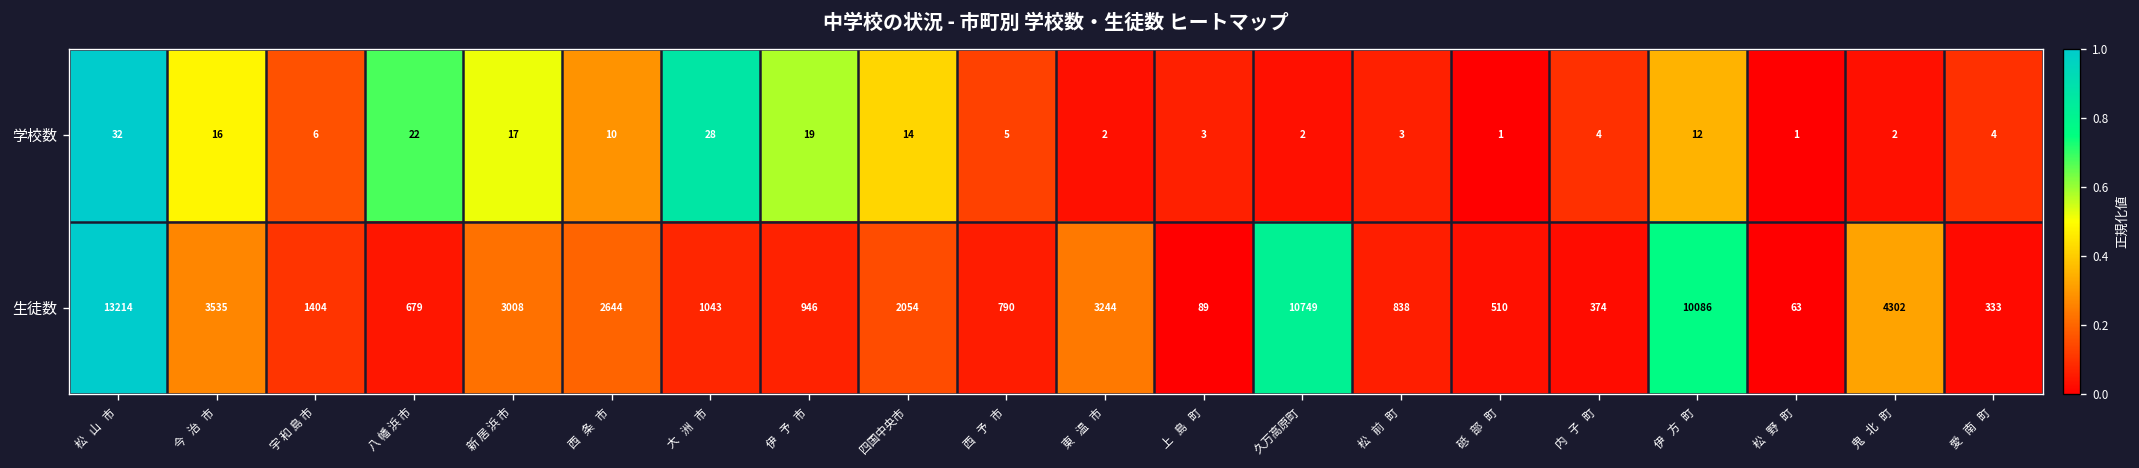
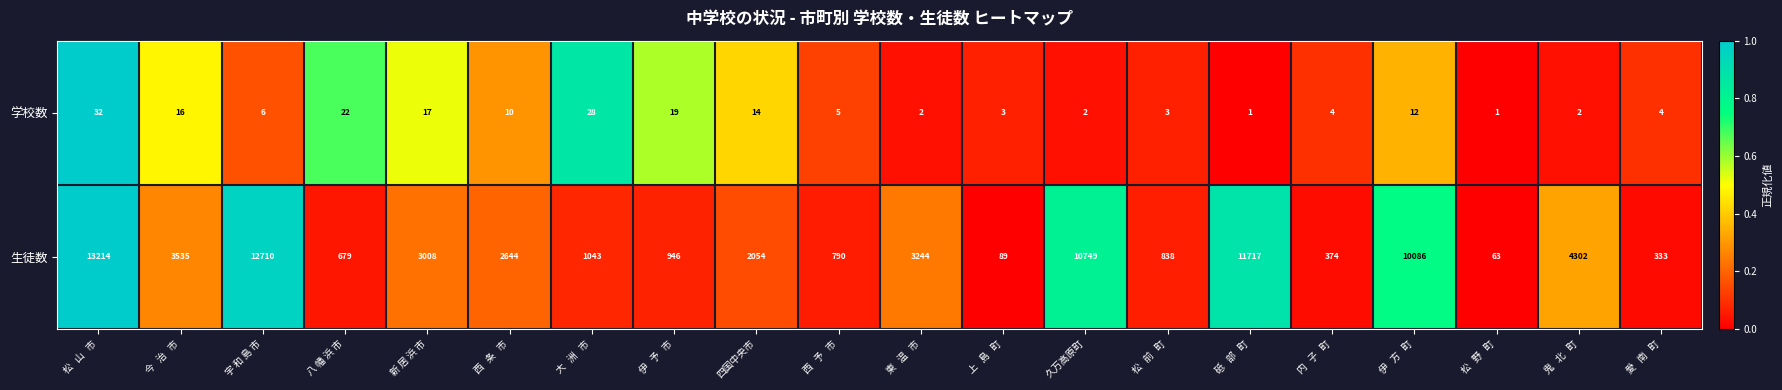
  {
    "学校数": {
      "松 山 市": 32,
      "今 治 市": 16,
      "宇 和 島 市": 6,
      "八 幡 浜 市": 22,
      "新 居 浜 市": 17,
      "西 条 市": 10,
      "大 洲 市": 28,
      "伊 予 市": 19,
      "四国中央市": 14,
      "西 予 市": 5,
      "東 温 市": 2,
      "上 島 町": 3,
      "久万高原町": 2,
      "松 前 町": 3,
      "砥 部 町": 1,
      "内 子 町": 4,
      "伊 方 町": 12,
      "松 野 町": 1,
      "鬼 北 町": 2,
      "愛 南 町": 4
    },
    "生徒数": {
      "松 山 市": 13214,
      "今 治 市": 3535,
-     "宇 和 島 市": 1404,
+     "宇 和 島 市": 12710,
      "八 幡 浜 市": 679,
      "新 居 浜 市": 3008,
      "西 条 市": 2644,
      "大 洲 市": 1043,
      "伊 予 市": 946,
      "四国中央市": 2054,
      "西 予 市": 790,
      "東 温 市": 3244,
      "上 島 町": 89,
      "久万高原町": 10749,
      "松 前 町": 838,
-     "砥 部 町": 510,
+     "砥 部 町": 11717,
      "内 子 町": 374,
      "伊 方 町": 10086,
      "松 野 町": 63,
      "鬼 北 町": 4302,
      "愛 南 町": 333
    }
  }
